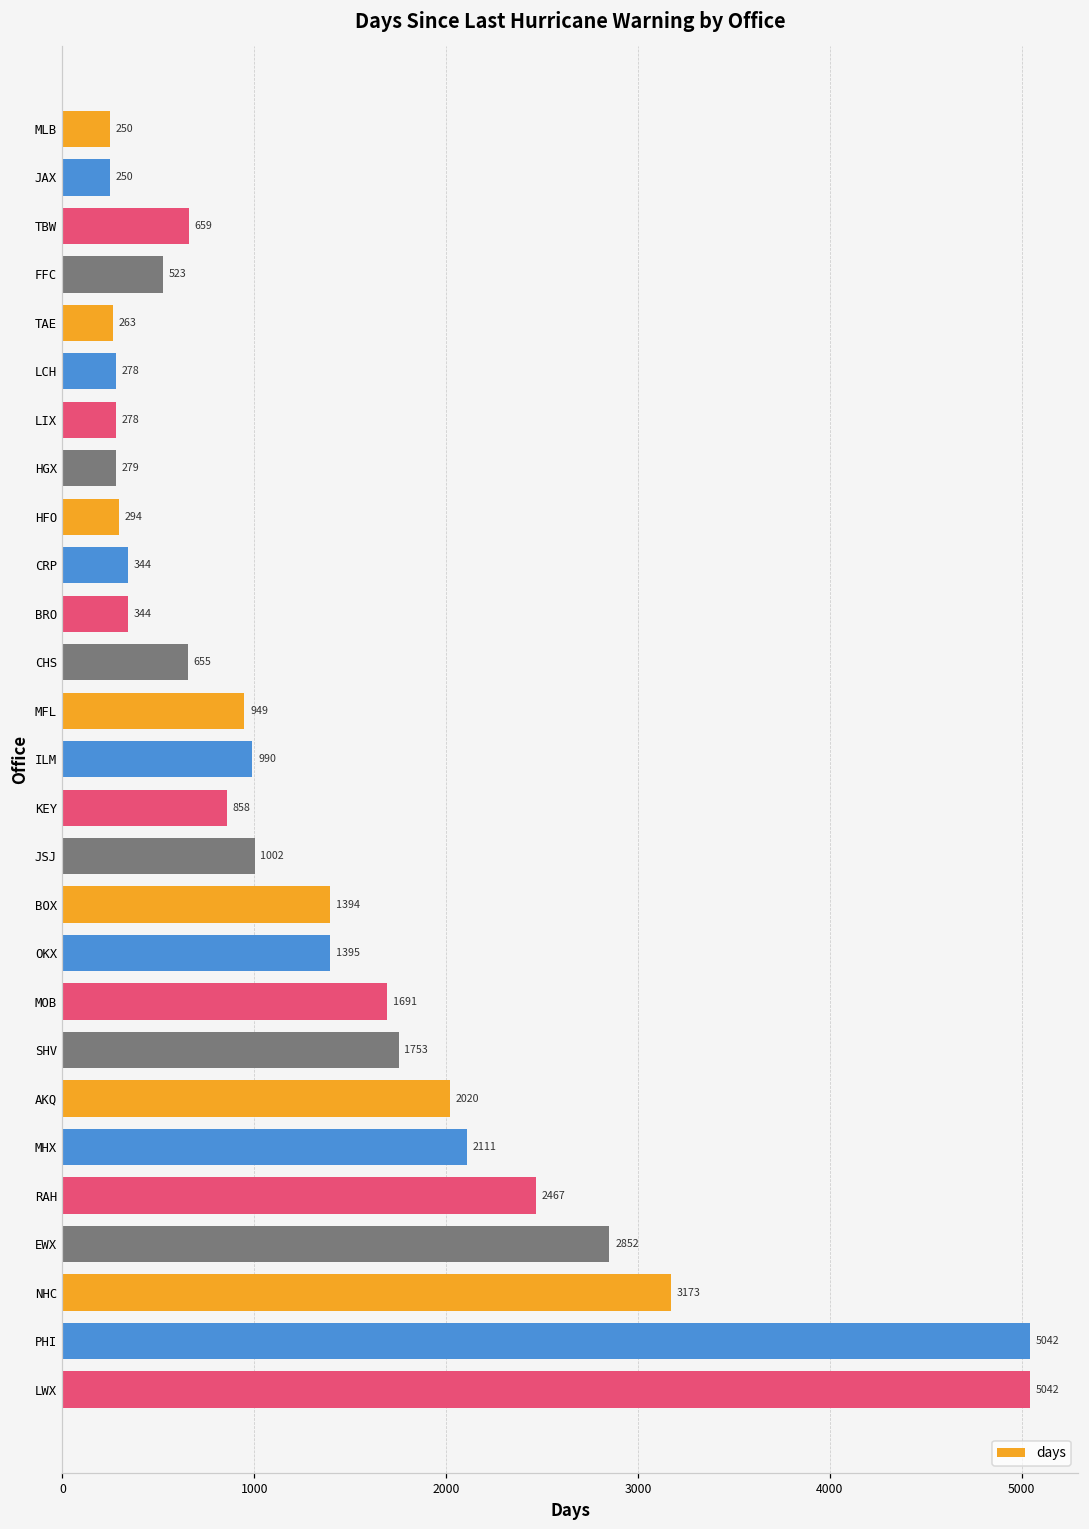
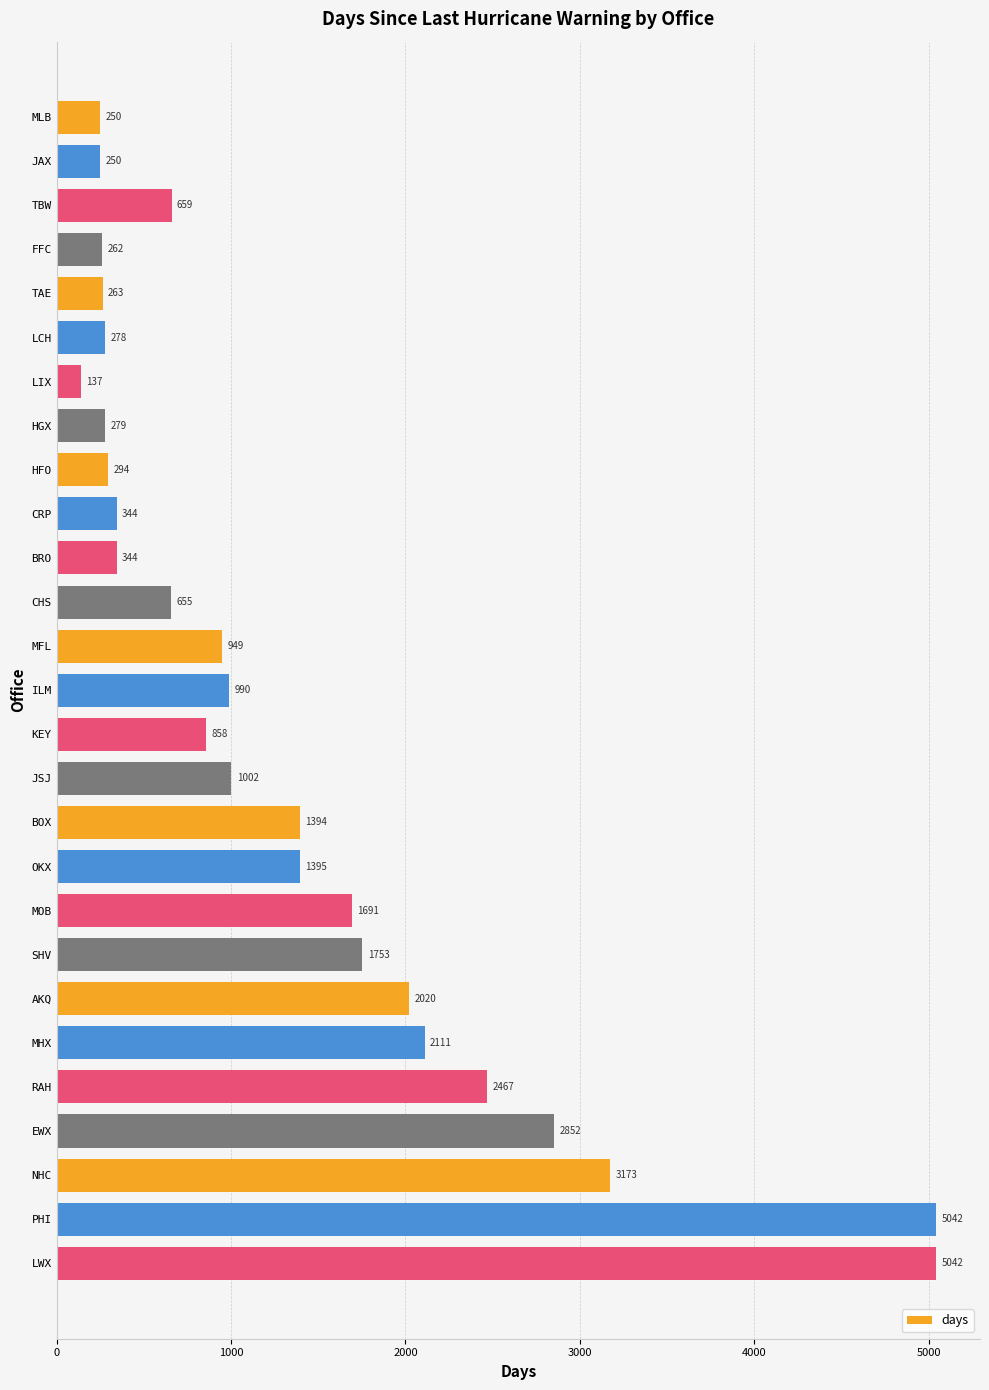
  {
    "MLB": 250,
    "JAX": 250,
    "TBW": 659,
-   "FFC": 523,
+   "FFC": 262,
    "TAE": 263,
    "LCH": 278,
-   "LIX": 278,
+   "LIX": 137,
    "HGX": 279,
    "HFO": 294,
    "CRP": 344,
    "BRO": 344,
    "CHS": 655,
    "MFL": 949,
    "ILM": 990,
    "KEY": 858,
    "JSJ": 1002,
    "BOX": 1394,
    "OKX": 1395,
    "MOB": 1691,
    "SHV": 1753,
    "AKQ": 2020,
    "MHX": 2111,
    "RAH": 2467,
    "EWX": 2852,
    "NHC": 3173,
    "PHI": 5042,
    "LWX": 5042
  }
